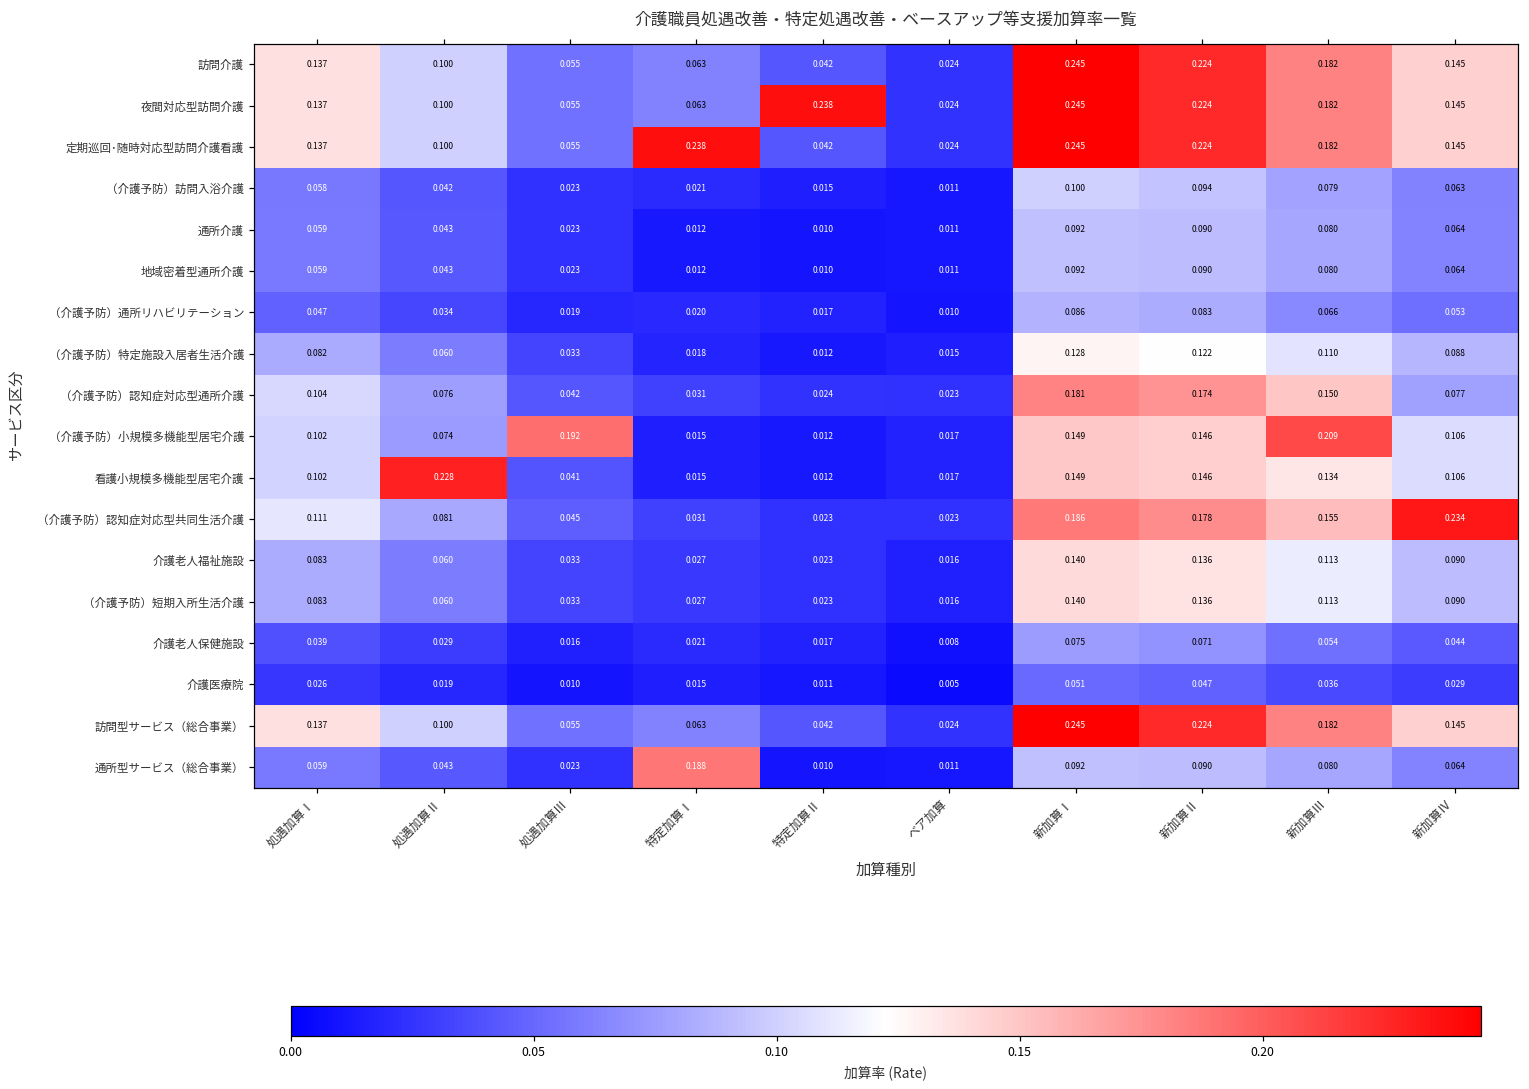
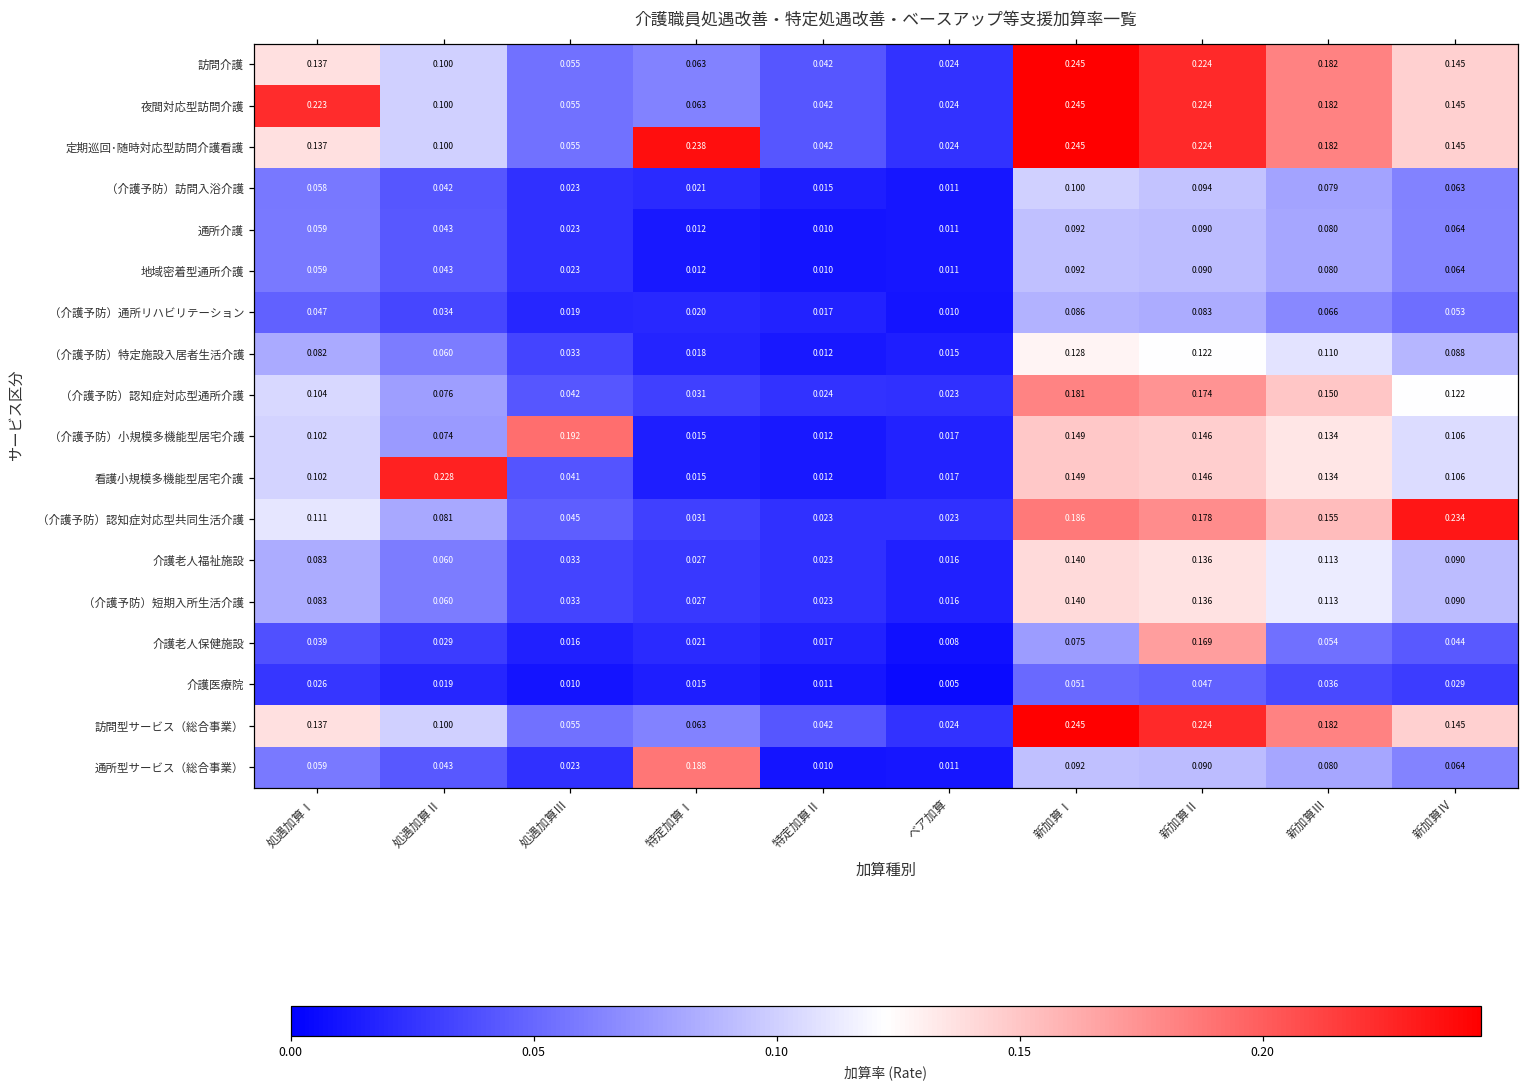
  {
    "訪問介護": {
      "処遇加算Ⅰ": 0.137,
      "処遇加算Ⅱ": 0.100,
      "処遇加算Ⅲ": 0.055,
      "特定加算Ⅰ": 0.063,
      "特定加算Ⅱ": 0.042,
      "ベア加算": 0.024,
      "新加算Ⅰ": 0.245,
      "新加算Ⅱ": 0.224,
      "新加算Ⅲ": 0.182,
      "新加算Ⅳ": 0.145
    },
    "夜間対応型訪問介護": {
-     "処遇加算Ⅰ": 0.137,
+     "処遇加算Ⅰ": 0.223,
      "処遇加算Ⅱ": 0.100,
      "処遇加算Ⅲ": 0.055,
      "特定加算Ⅰ": 0.063,
-     "特定加算Ⅱ": 0.238,
+     "特定加算Ⅱ": 0.042,
      "ベア加算": 0.024,
      "新加算Ⅰ": 0.245,
      "新加算Ⅱ": 0.224,
      "新加算Ⅲ": 0.182,
      "新加算Ⅳ": 0.145
    },
    "定期巡回･随時対応型訪問介護看護": {
      "処遇加算Ⅰ": 0.137,
      "処遇加算Ⅱ": 0.100,
      "処遇加算Ⅲ": 0.055,
      "特定加算Ⅰ": 0.238,
      "特定加算Ⅱ": 0.042,
      "ベア加算": 0.024,
      "新加算Ⅰ": 0.245,
      "新加算Ⅱ": 0.224,
      "新加算Ⅲ": 0.182,
      "新加算Ⅳ": 0.145
    },
    "（介護予防）訪問入浴介護": {
      "処遇加算Ⅰ": 0.058,
      "処遇加算Ⅱ": 0.042,
      "処遇加算Ⅲ": 0.023,
      "特定加算Ⅰ": 0.021,
      "特定加算Ⅱ": 0.015,
      "ベア加算": 0.011,
      "新加算Ⅰ": 0.100,
      "新加算Ⅱ": 0.094,
      "新加算Ⅲ": 0.079,
      "新加算Ⅳ": 0.063
    },
    "通所介護": {
      "処遇加算Ⅰ": 0.059,
      "処遇加算Ⅱ": 0.043,
      "処遇加算Ⅲ": 0.023,
      "特定加算Ⅰ": 0.012,
      "特定加算Ⅱ": 0.010,
      "ベア加算": 0.011,
      "新加算Ⅰ": 0.092,
      "新加算Ⅱ": 0.090,
      "新加算Ⅲ": 0.080,
      "新加算Ⅳ": 0.064
    },
    "地域密着型通所介護": {
      "処遇加算Ⅰ": 0.059,
      "処遇加算Ⅱ": 0.043,
      "処遇加算Ⅲ": 0.023,
      "特定加算Ⅰ": 0.012,
      "特定加算Ⅱ": 0.010,
      "ベア加算": 0.011,
      "新加算Ⅰ": 0.092,
      "新加算Ⅱ": 0.090,
      "新加算Ⅲ": 0.080,
      "新加算Ⅳ": 0.064
    },
    "（介護予防）通所リハビリテーション": {
      "処遇加算Ⅰ": 0.047,
      "処遇加算Ⅱ": 0.034,
      "処遇加算Ⅲ": 0.019,
      "特定加算Ⅰ": 0.020,
      "特定加算Ⅱ": 0.017,
      "ベア加算": 0.010,
      "新加算Ⅰ": 0.086,
      "新加算Ⅱ": 0.083,
      "新加算Ⅲ": 0.066,
      "新加算Ⅳ": 0.053
    },
    "（介護予防）特定施設入居者生活介護": {
      "処遇加算Ⅰ": 0.082,
      "処遇加算Ⅱ": 0.060,
      "処遇加算Ⅲ": 0.033,
      "特定加算Ⅰ": 0.018,
      "特定加算Ⅱ": 0.012,
      "ベア加算": 0.015,
      "新加算Ⅰ": 0.128,
      "新加算Ⅱ": 0.122,
      "新加算Ⅲ": 0.110,
      "新加算Ⅳ": 0.088
    },
    "（介護予防）認知症対応型通所介護": {
      "処遇加算Ⅰ": 0.104,
      "処遇加算Ⅱ": 0.076,
      "処遇加算Ⅲ": 0.042,
      "特定加算Ⅰ": 0.031,
      "特定加算Ⅱ": 0.024,
      "ベア加算": 0.023,
      "新加算Ⅰ": 0.181,
      "新加算Ⅱ": 0.174,
      "新加算Ⅲ": 0.150,
-     "新加算Ⅳ": 0.077
+     "新加算Ⅳ": 0.122
    },
    "（介護予防）小規模多機能型居宅介護": {
      "処遇加算Ⅰ": 0.102,
      "処遇加算Ⅱ": 0.074,
      "処遇加算Ⅲ": 0.192,
      "特定加算Ⅰ": 0.015,
      "特定加算Ⅱ": 0.012,
      "ベア加算": 0.017,
      "新加算Ⅰ": 0.149,
      "新加算Ⅱ": 0.146,
-     "新加算Ⅲ": 0.209,
+     "新加算Ⅲ": 0.134,
      "新加算Ⅳ": 0.106
    },
    "看護小規模多機能型居宅介護": {
      "処遇加算Ⅰ": 0.102,
      "処遇加算Ⅱ": 0.228,
      "処遇加算Ⅲ": 0.041,
      "特定加算Ⅰ": 0.015,
      "特定加算Ⅱ": 0.012,
      "ベア加算": 0.017,
      "新加算Ⅰ": 0.149,
      "新加算Ⅱ": 0.146,
      "新加算Ⅲ": 0.134,
      "新加算Ⅳ": 0.106
    },
    "（介護予防）認知症対応型共同生活介護": {
      "処遇加算Ⅰ": 0.111,
      "処遇加算Ⅱ": 0.081,
      "処遇加算Ⅲ": 0.045,
      "特定加算Ⅰ": 0.031,
      "特定加算Ⅱ": 0.023,
      "ベア加算": 0.023,
      "新加算Ⅰ": 0.186,
      "新加算Ⅱ": 0.178,
      "新加算Ⅲ": 0.155,
      "新加算Ⅳ": 0.234
    },
    "介護老人福祉施設": {
      "処遇加算Ⅰ": 0.083,
      "処遇加算Ⅱ": 0.060,
      "処遇加算Ⅲ": 0.033,
      "特定加算Ⅰ": 0.027,
      "特定加算Ⅱ": 0.023,
      "ベア加算": 0.016,
      "新加算Ⅰ": 0.140,
      "新加算Ⅱ": 0.136,
      "新加算Ⅲ": 0.113,
      "新加算Ⅳ": 0.090
    },
    "（介護予防）短期入所生活介護": {
      "処遇加算Ⅰ": 0.083,
      "処遇加算Ⅱ": 0.060,
      "処遇加算Ⅲ": 0.033,
      "特定加算Ⅰ": 0.027,
      "特定加算Ⅱ": 0.023,
      "ベア加算": 0.016,
      "新加算Ⅰ": 0.140,
      "新加算Ⅱ": 0.136,
      "新加算Ⅲ": 0.113,
      "新加算Ⅳ": 0.090
    },
    "介護老人保健施設": {
      "処遇加算Ⅰ": 0.039,
      "処遇加算Ⅱ": 0.029,
      "処遇加算Ⅲ": 0.016,
      "特定加算Ⅰ": 0.021,
      "特定加算Ⅱ": 0.017,
      "ベア加算": 0.008,
      "新加算Ⅰ": 0.075,
-     "新加算Ⅱ": 0.071,
+     "新加算Ⅱ": 0.169,
      "新加算Ⅲ": 0.054,
      "新加算Ⅳ": 0.044
    },
    "介護医療院": {
      "処遇加算Ⅰ": 0.026,
      "処遇加算Ⅱ": 0.019,
      "処遇加算Ⅲ": 0.010,
      "特定加算Ⅰ": 0.015,
      "特定加算Ⅱ": 0.011,
      "ベア加算": 0.005,
      "新加算Ⅰ": 0.051,
      "新加算Ⅱ": 0.047,
      "新加算Ⅲ": 0.036,
      "新加算Ⅳ": 0.029
    },
    "訪問型サービス（総合事業）": {
      "処遇加算Ⅰ": 0.137,
      "処遇加算Ⅱ": 0.100,
      "処遇加算Ⅲ": 0.055,
      "特定加算Ⅰ": 0.063,
      "特定加算Ⅱ": 0.042,
      "ベア加算": 0.024,
      "新加算Ⅰ": 0.245,
      "新加算Ⅱ": 0.224,
      "新加算Ⅲ": 0.182,
      "新加算Ⅳ": 0.145
    },
    "通所型サービス（総合事業）": {
      "処遇加算Ⅰ": 0.059,
      "処遇加算Ⅱ": 0.043,
      "処遇加算Ⅲ": 0.023,
      "特定加算Ⅰ": 0.188,
      "特定加算Ⅱ": 0.010,
      "ベア加算": 0.011,
      "新加算Ⅰ": 0.092,
      "新加算Ⅱ": 0.090,
      "新加算Ⅲ": 0.080,
      "新加算Ⅳ": 0.064
    }
  }
